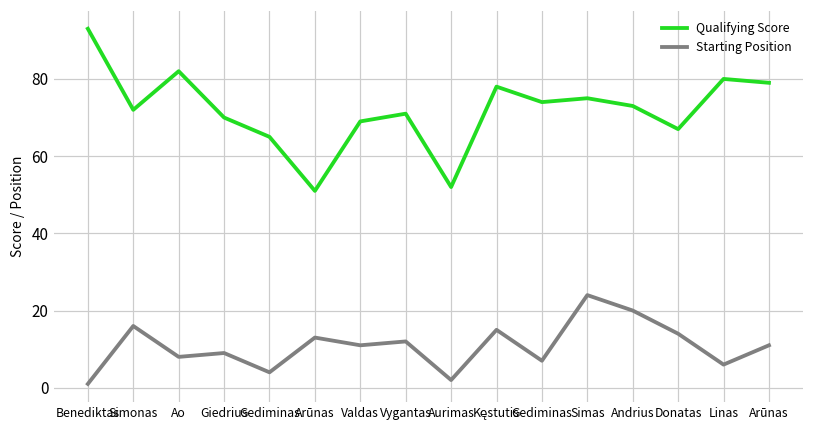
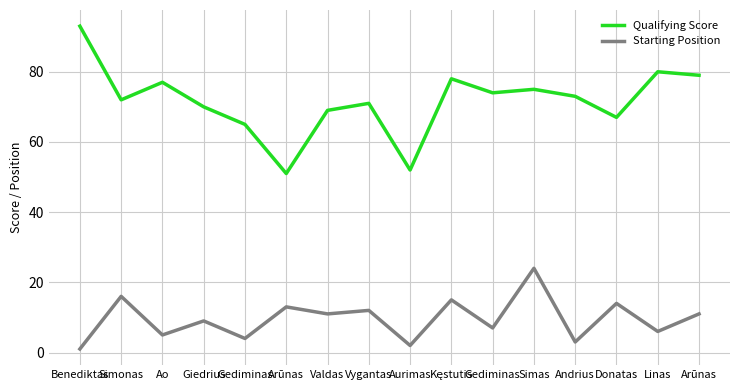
  {
    "Qualifying Score": {
-     "Ao": 82,
+     "Ao": 77,
      "Valdas": 69,
      "Vygantas": 71,
      "Aurimas": 52,
      "Simas": 75,
      "Andrius": 73,
      "Donatas": 67,
      "Linas": 80
    },
    "Starting Position": {
-     "Ao": 8,
+     "Ao": 5,
      "Valdas": 11,
      "Vygantas": 12,
      "Aurimas": 2,
      "Simas": 24,
-     "Andrius": 20,
+     "Andrius": 3,
      "Donatas": 14,
      "Linas": 6
    }
  }
